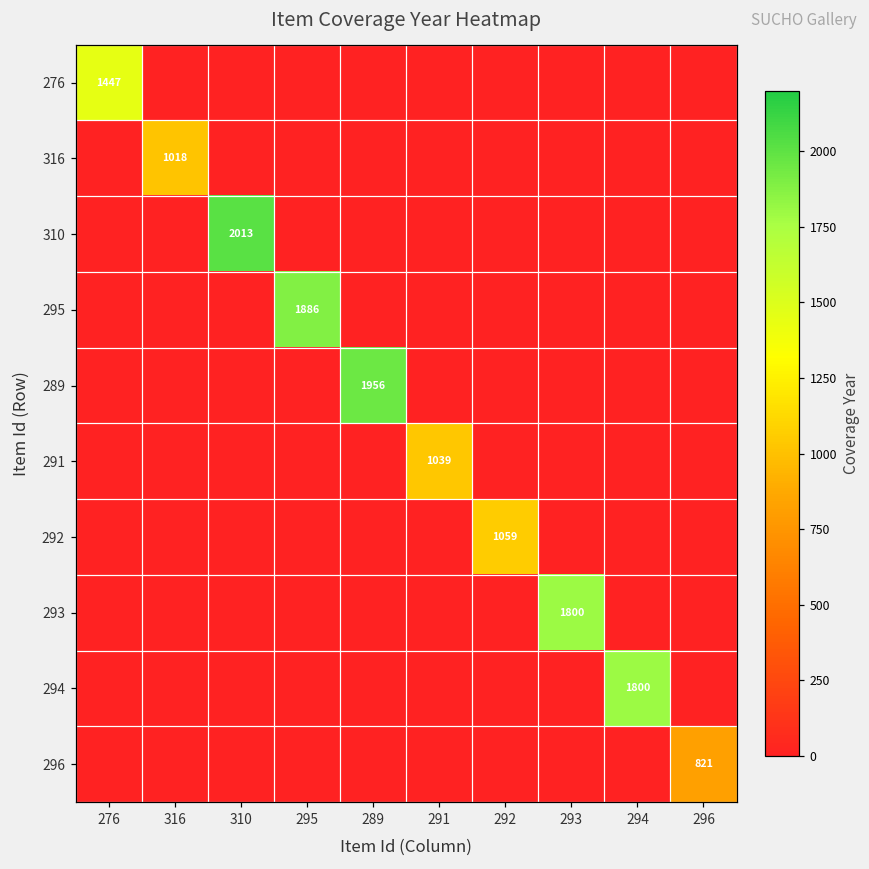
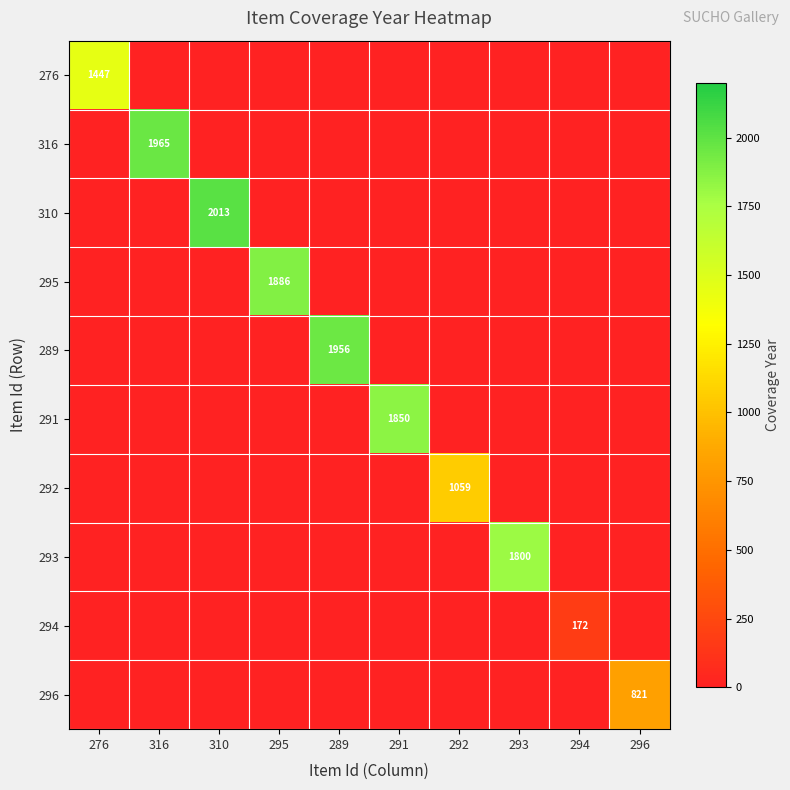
  {
    "276": {
      "276": 1447
    },
    "316": {
-     "316": 1018
+     "316": 1965
    },
    "310": {
      "310": 2013
    },
    "295": {
      "295": 1886
    },
    "289": {
      "289": 1956
    },
    "291": {
-     "291": 1039
+     "291": 1850
    },
    "292": {
      "292": 1059
    },
    "293": {
      "293": 1800
    },
    "294": {
-     "294": 1800
+     "294": 172
    },
    "296": {
      "296": 821
    }
  }
